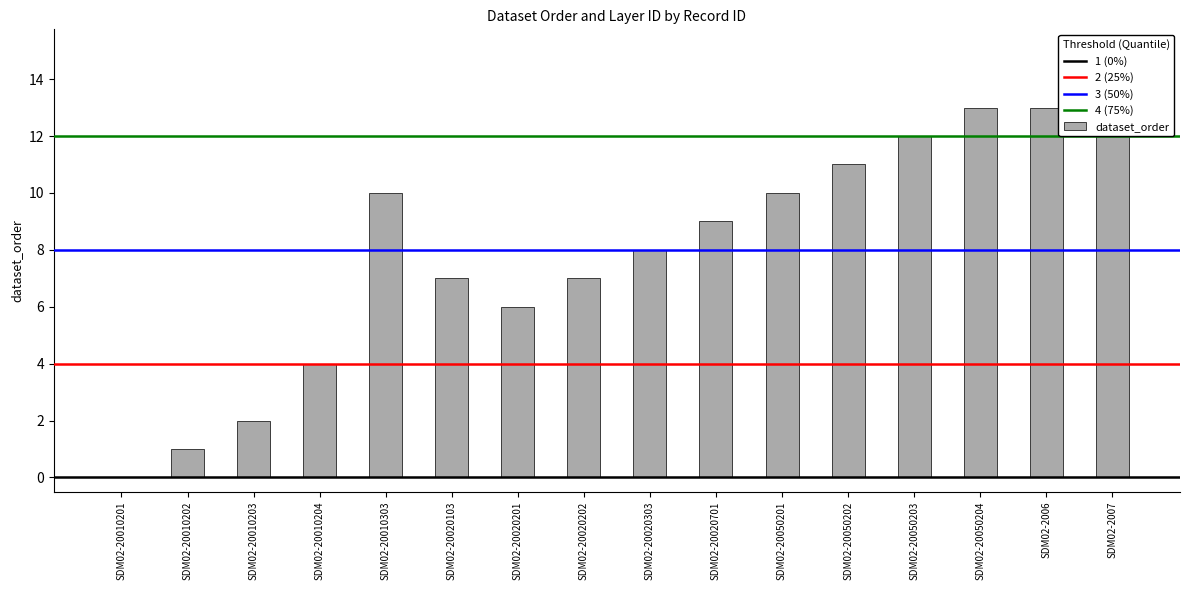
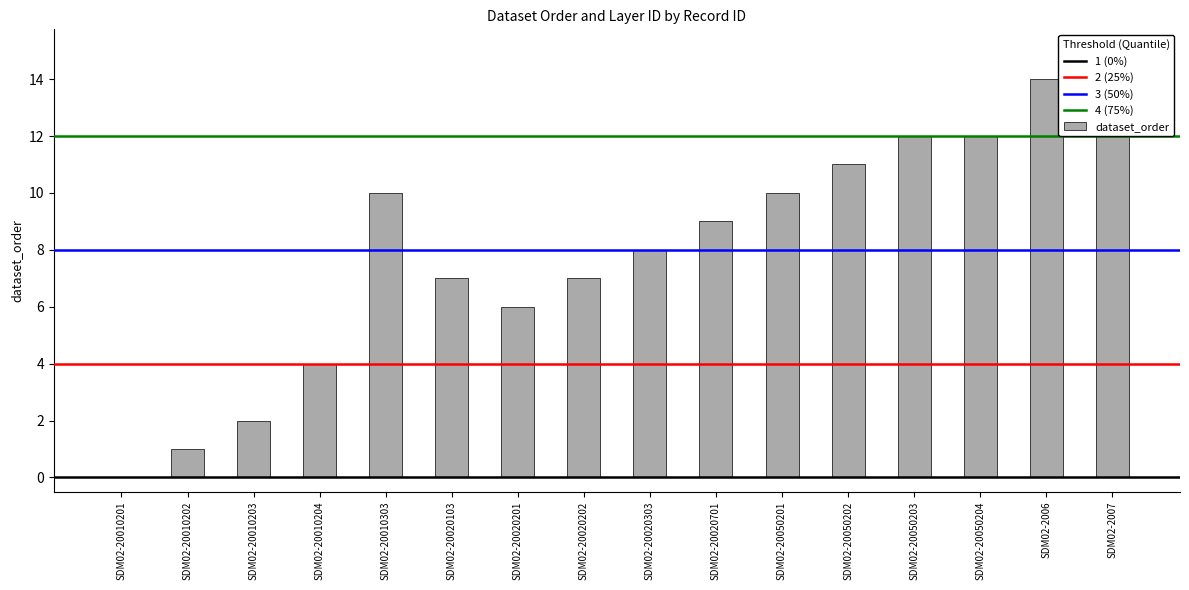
  {
    "SDM02-20010201": 0,
    "SDM02-20010202": 1,
    "SDM02-20010203": 2,
    "SDM02-20010204": 4,
    "SDM02-20010303": 10,
    "SDM02-20020103": 7,
    "SDM02-20020201": 6,
    "SDM02-20020202": 7,
    "SDM02-20020303": 8,
    "SDM02-20020701": 9,
    "SDM02-20050201": 10,
    "SDM02-20050202": 11,
    "SDM02-20050203": 12,
-   "SDM02-20050204": 13,
-   "SDM02-2006": 13
+   "SDM02-20050204": 12,
+   "SDM02-2006": 14
  }
